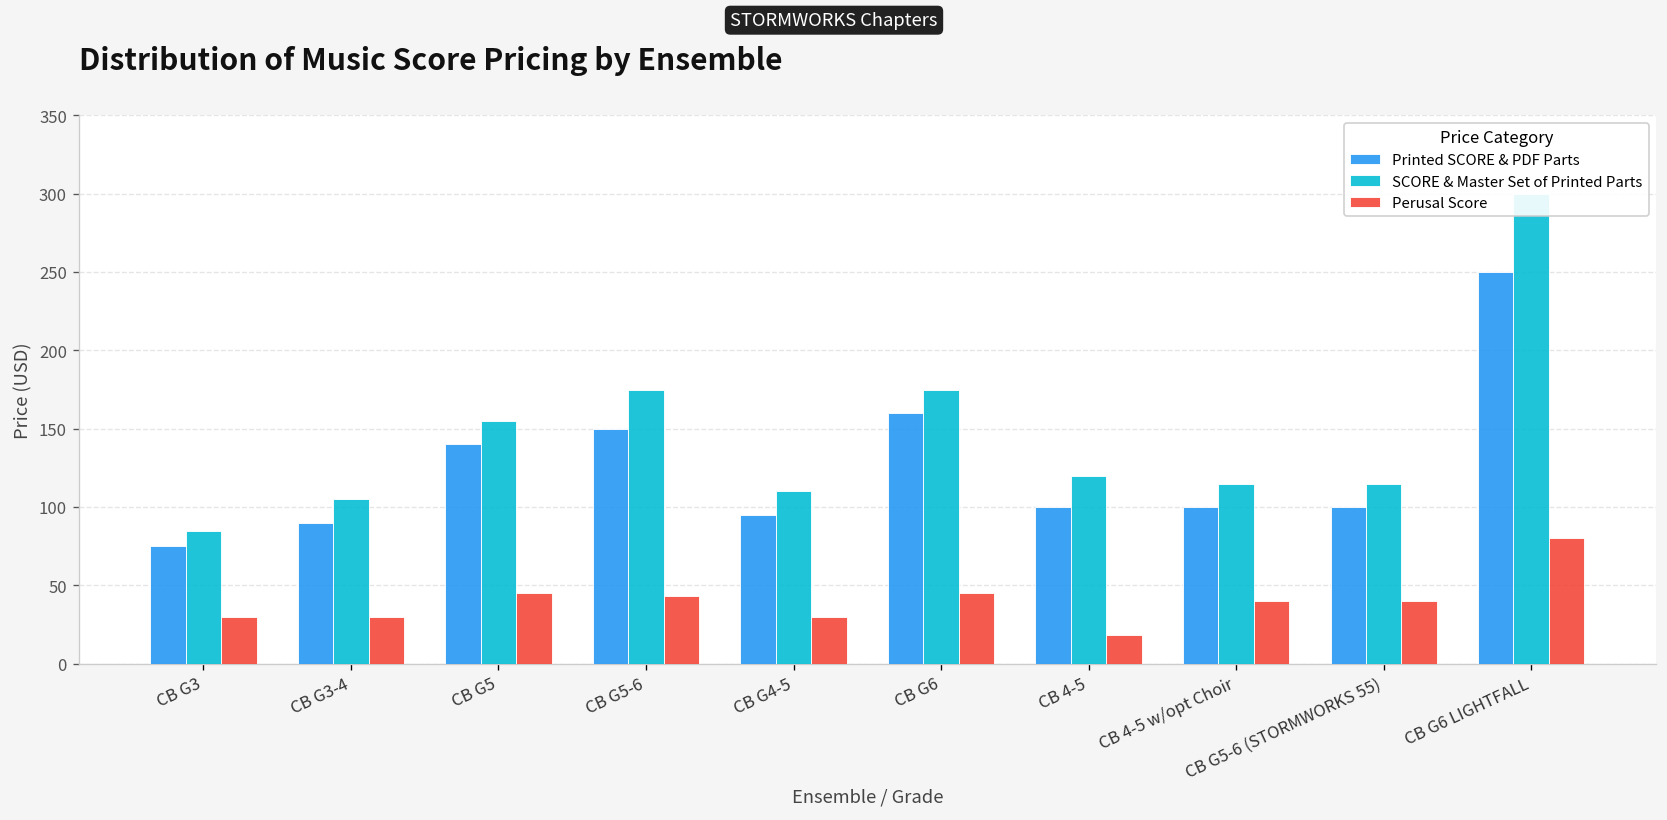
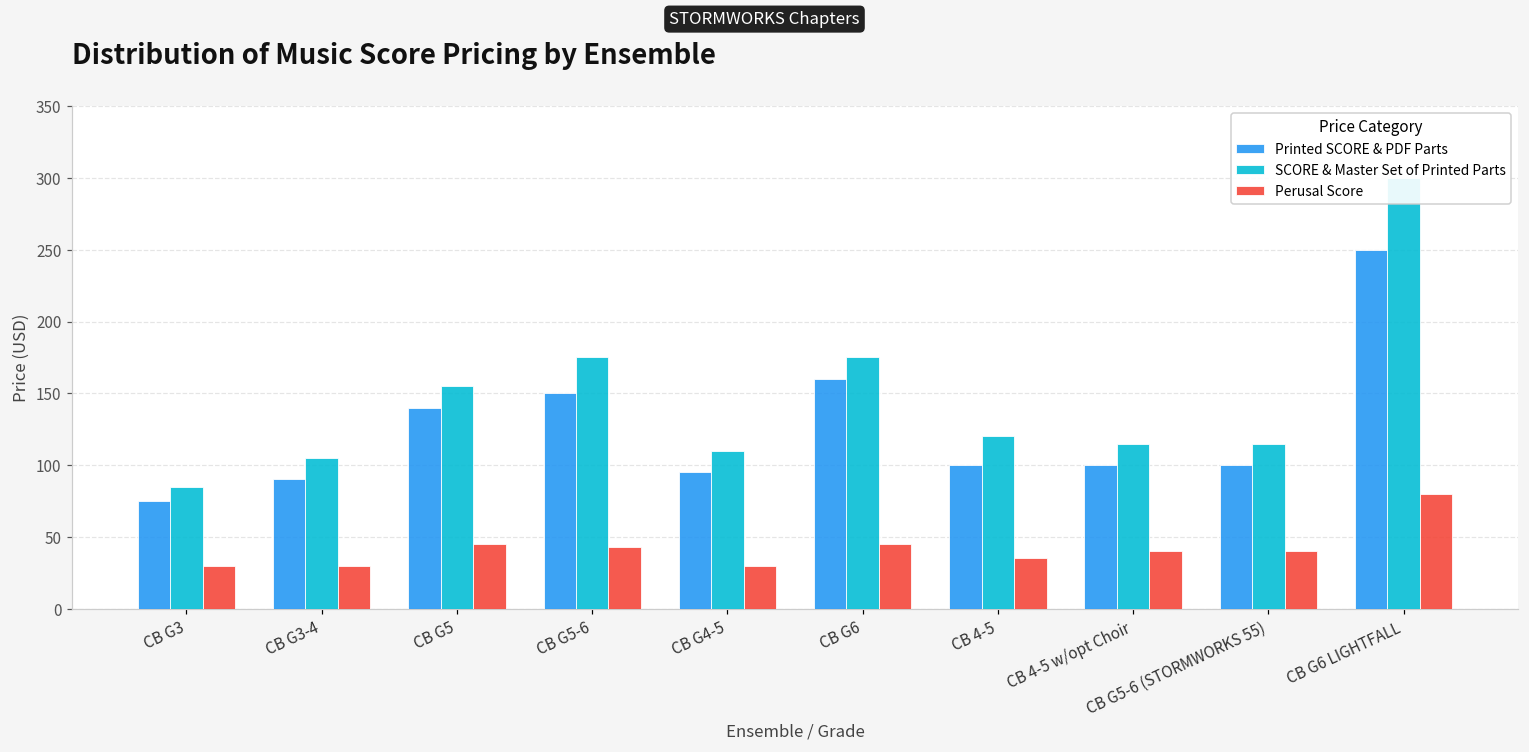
  {
    "Perusal Score": {
      "CB G3": 30,
      "CB G3-4": 30,
      "CB G5": 45,
      "CB G5-6": 43,
      "CB G4-5": 30,
      "CB G6": 45,
-     "CB 4-5": 18,
+     "CB 4-5": 35,
      "CB 4-5 w/opt Choir": 40,
      "CB G5-6 (STORMWORKS 55)": 40,
      "CB G6 LIGHTFALL": 80
    }
  }
